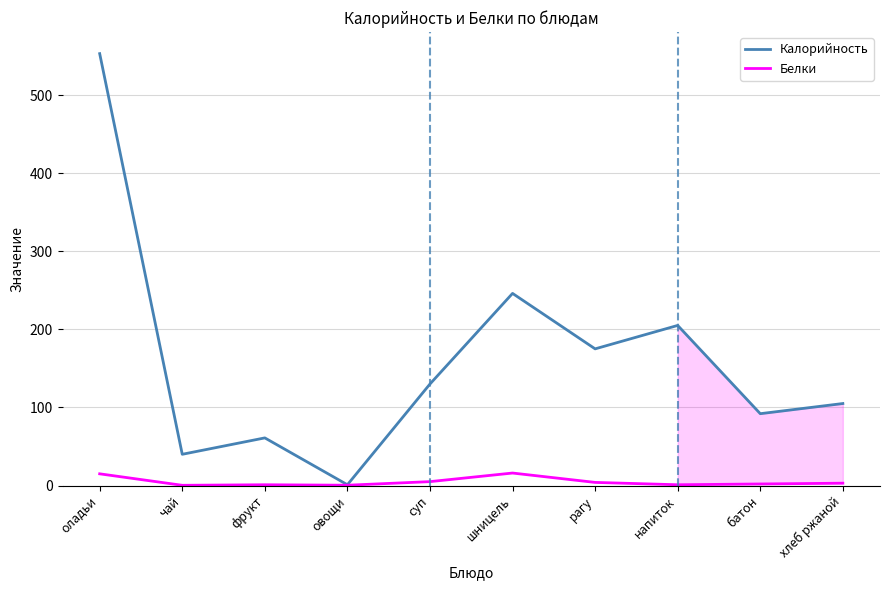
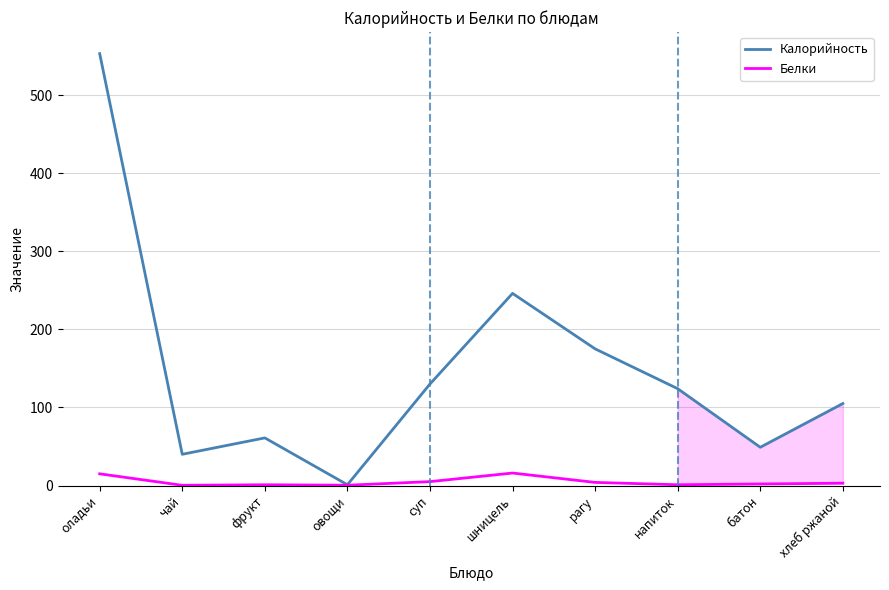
  {
    "Калорийность": {
      "оладьи": 550,
      "чай": 40,
      "фрукт": 60,
      "суп": 130,
      "шницель": 250,
      "рагу": 180,
-     "напиток": 210,
-     "батон": 90
+     "напиток": 120,
+     "батон": 50
    }
  }
